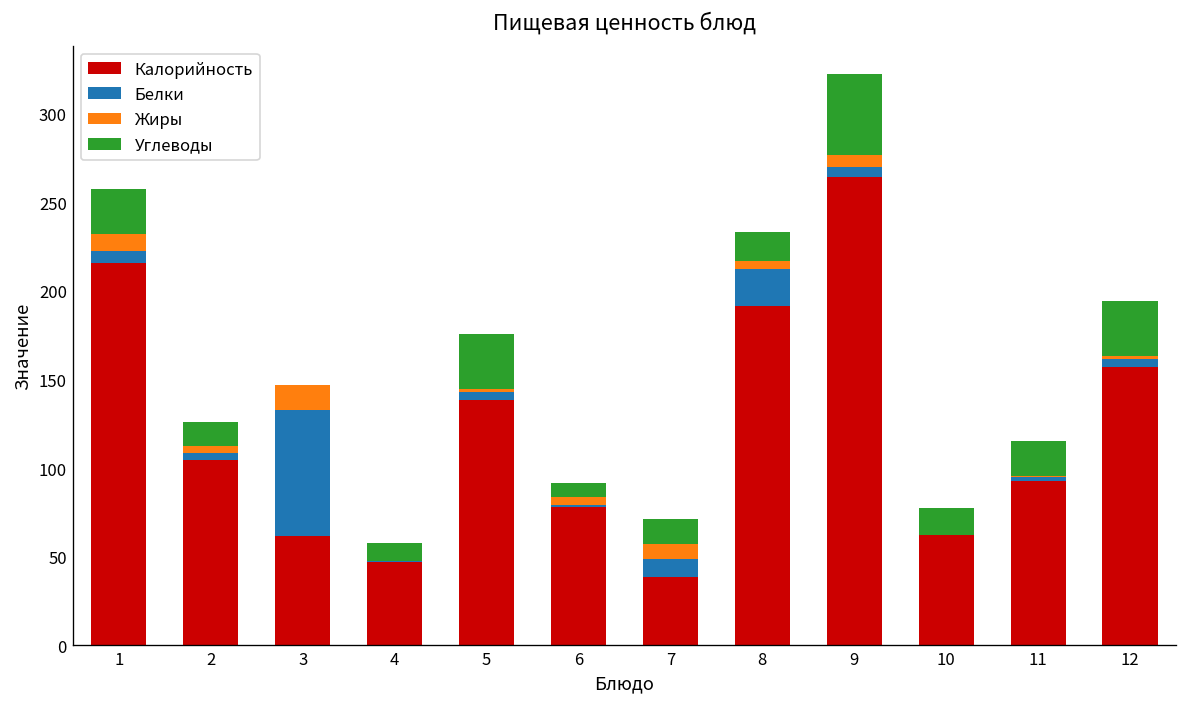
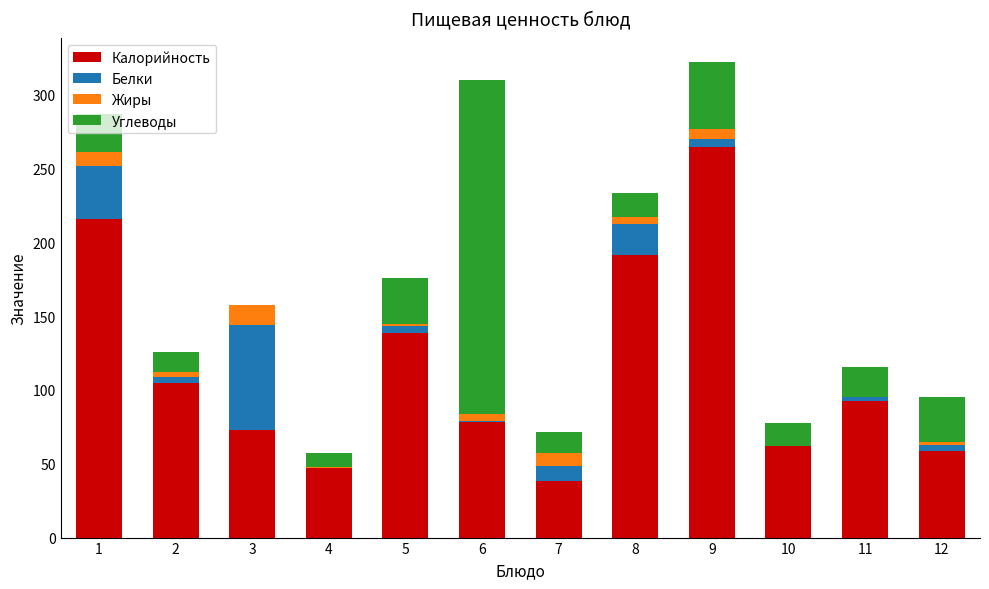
  {
    "Калорийность": {
      "1": 216,
      "2": 105,
-     "3": 62,
+     "3": 73,
      "4": 47,
      "5": 139,
      "6": 78,
      "7": 38,
      "8": 191,
      "9": 265,
      "10": 62,
      "11": 93,
-     "12": 157
+     "12": 58
    },
    "Белки": {
-     "1": 7,
+     "1": 36,
      "2": 4,
      "3": 71,
      "5": 5,
      "7": 10,
      "8": 21,
      "9": 6,
      "11": 2,
      "12": 5
    },
    "Жиры": {
      "1": 9,
      "2": 4,
      "3": 14,
      "5": 2,
      "6": 5,
      "7": 8,
      "8": 5,
      "9": 7,
      "12": 2
    },
    "Углеводы": {
      "2": 14,
      "3": 0,
      "4": 10,
      "5": 31,
-     "6": 8,
+     "6": 226,
      "7": 14,
      "8": 17,
      "9": 46,
      "10": 15,
      "11": 20,
      "12": 31
    }
  }
